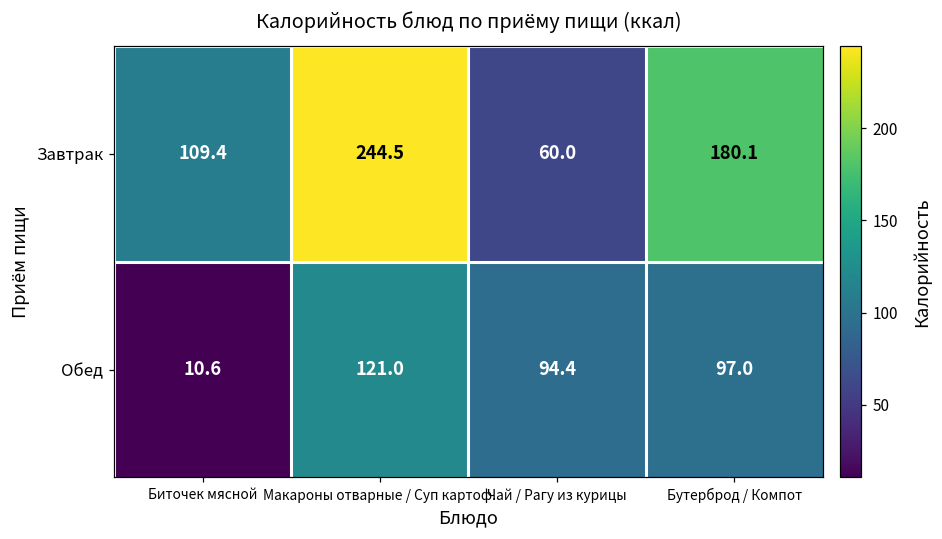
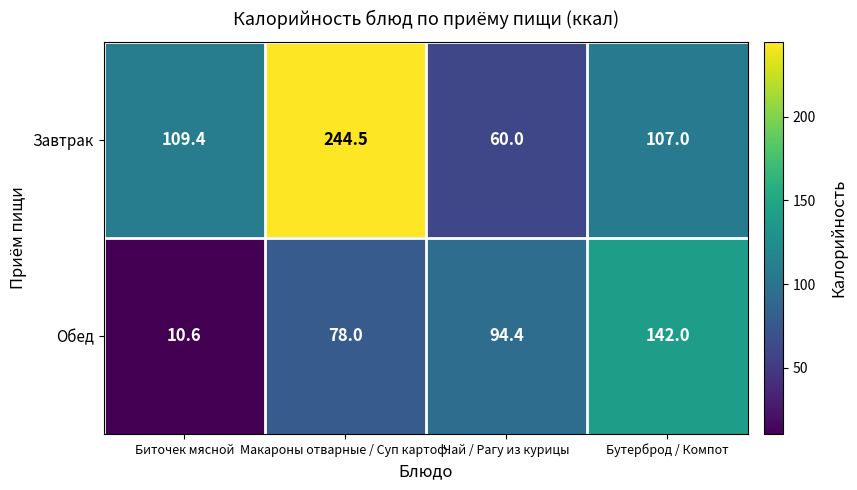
  {
    "Завтрак": {
      "Биточек мясной": 109.4,
      "Макароны отварные / Суп картоф.": 244.5,
      "Чай / Рагу из курицы": 60.0,
-     "Бутерброд / Компот": 180.1
+     "Бутерброд / Компот": 107.0
    },
    "Обед": {
      "Биточек мясной": 10.6,
-     "Макароны отварные / Суп картоф.": 121.0,
+     "Макароны отварные / Суп картоф.": 78.0,
      "Чай / Рагу из курицы": 94.4,
-     "Бутерброд / Компот": 97.0
+     "Бутерброд / Компот": 142.0
    }
  }
